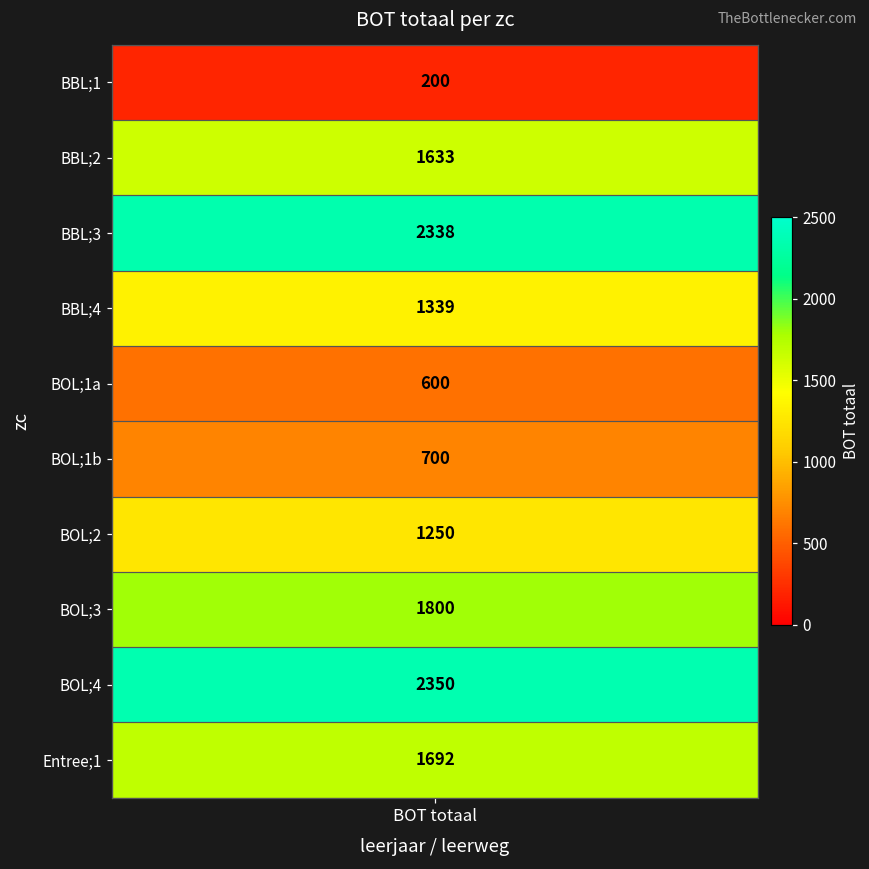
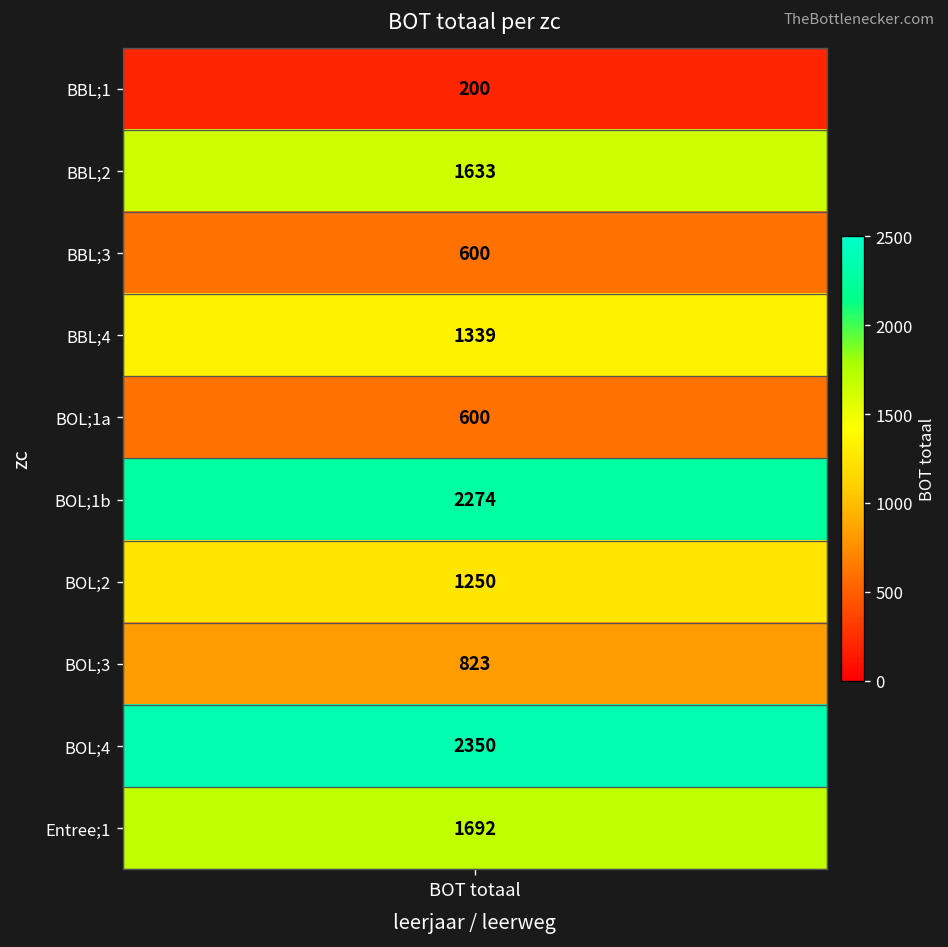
  {
    "BBL;1": {
      "BOT totaal": 200
    },
    "BBL;2": {
      "BOT totaal": 1633
    },
    "BBL;3": {
-     "BOT totaal": 2338
+     "BOT totaal": 600
    },
    "BBL;4": {
      "BOT totaal": 1339
    },
    "BOL;1a": {
      "BOT totaal": 600
    },
    "BOL;1b": {
-     "BOT totaal": 700
+     "BOT totaal": 2274
    },
    "BOL;2": {
      "BOT totaal": 1250
    },
    "BOL;3": {
-     "BOT totaal": 1800
+     "BOT totaal": 823
    },
    "BOL;4": {
      "BOT totaal": 2350
    },
    "Entree;1": {
      "BOT totaal": 1692
    }
  }
